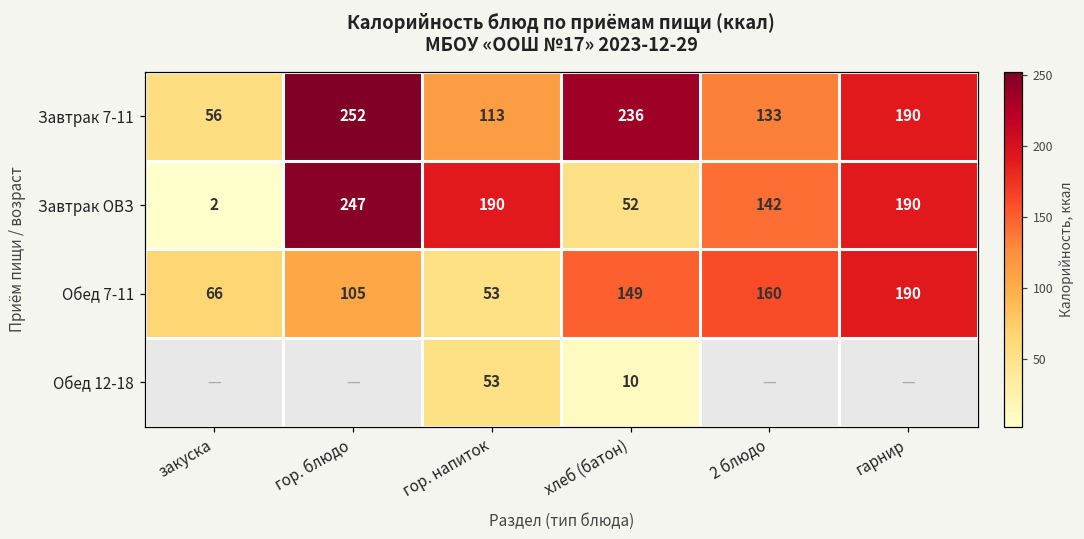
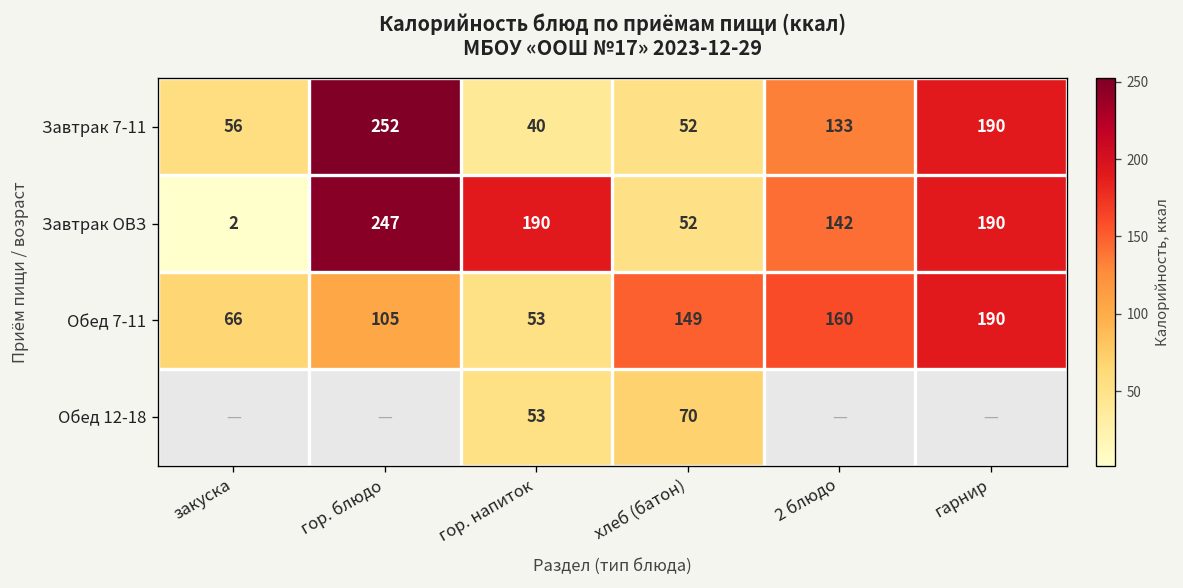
  {
    "Завтрак 7-11": {
      "закуска": 56,
      "гор. блюдо": 252,
-     "гор. напиток": 113,
-     "хлеб (батон)": 236,
+     "гор. напиток": 40,
+     "хлеб (батон)": 52,
      "2 блюдо": 133,
      "гарнир": 190
    },
    "Завтрак ОВЗ": {
      "закуска": 2,
      "гор. блюдо": 247,
      "гор. напиток": 190,
      "хлеб (батон)": 52,
      "2 блюдо": 142,
      "гарнир": 190
    },
    "Обед 7-11": {
      "закуска": 66,
      "гор. блюдо": 105,
      "гор. напиток": 53,
      "хлеб (батон)": 149,
      "2 блюдо": 160,
      "гарнир": 190
    },
    "Обед 12-18": {
      "гор. напиток": 53,
-     "хлеб (батон)": 10
+     "хлеб (батон)": 70
    }
  }
